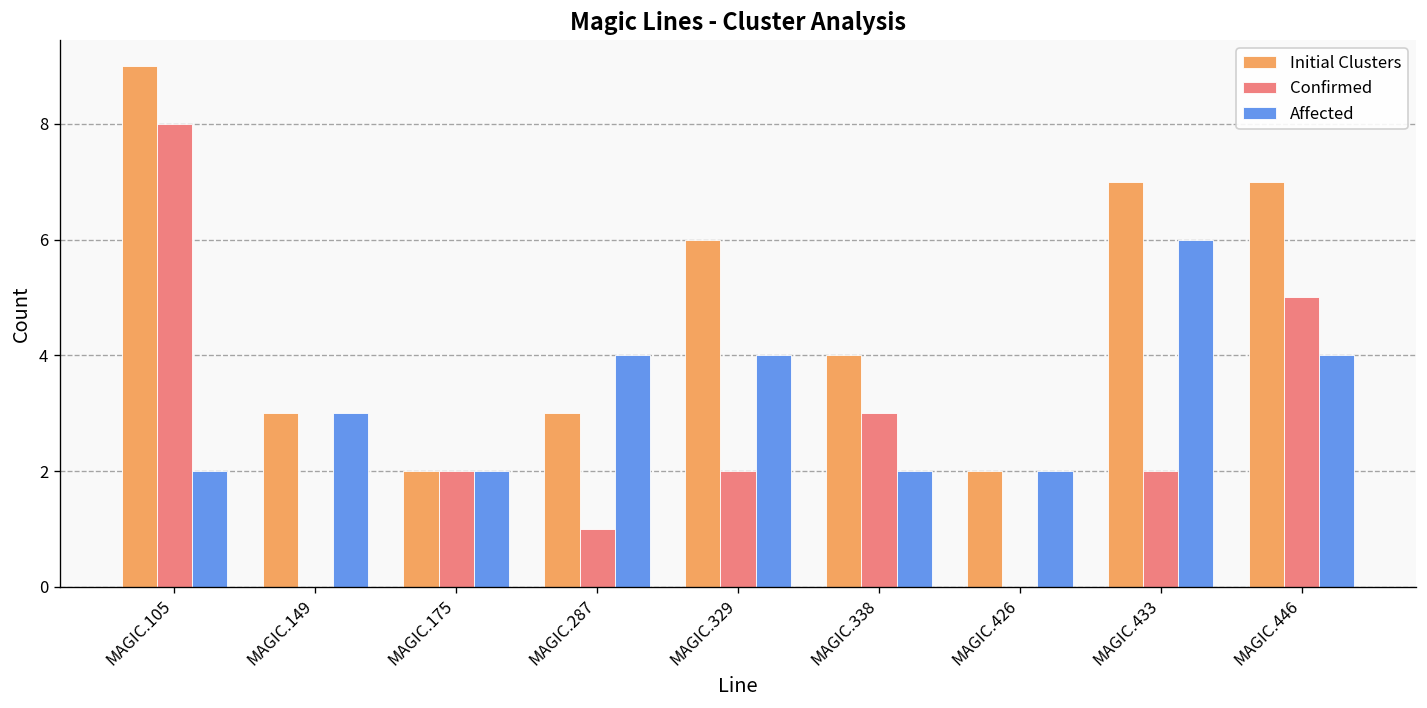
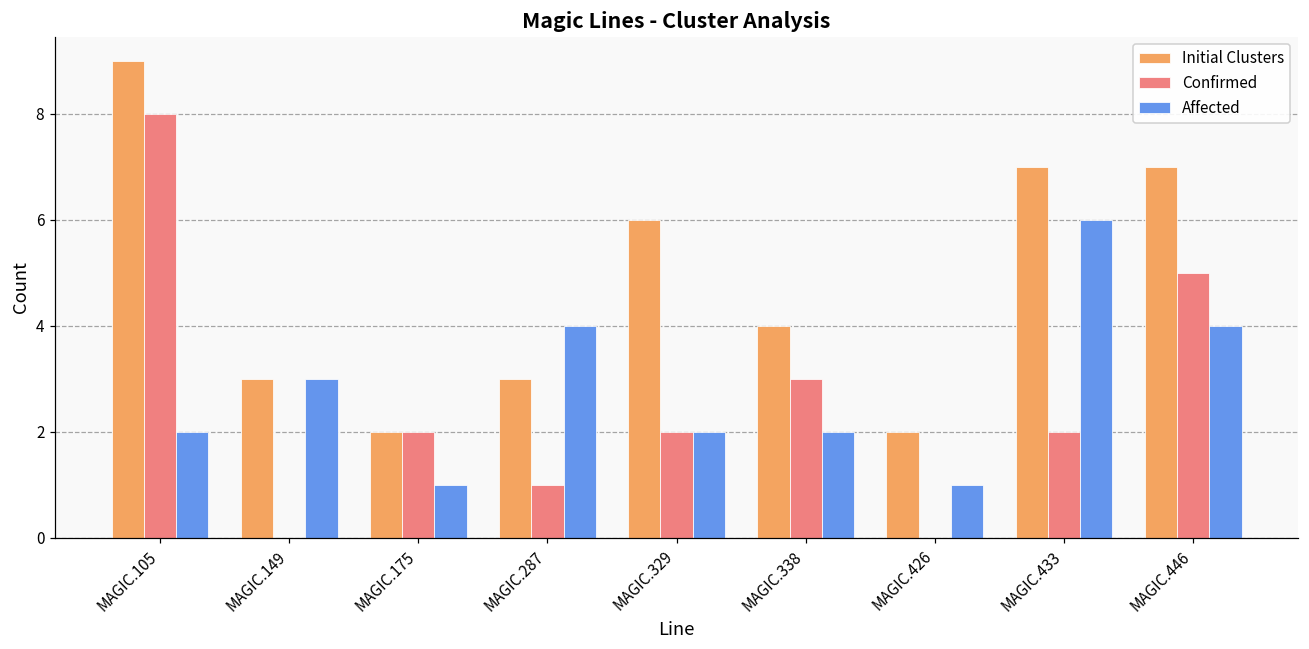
  {
    "Affected": {
      "MAGIC.105": 2,
      "MAGIC.149": 3,
-     "MAGIC.175": 2,
+     "MAGIC.175": 1,
      "MAGIC.287": 4,
-     "MAGIC.329": 4,
+     "MAGIC.329": 2,
      "MAGIC.338": 2,
-     "MAGIC.426": 2,
+     "MAGIC.426": 1,
      "MAGIC.433": 6,
      "MAGIC.446": 4
    }
  }
